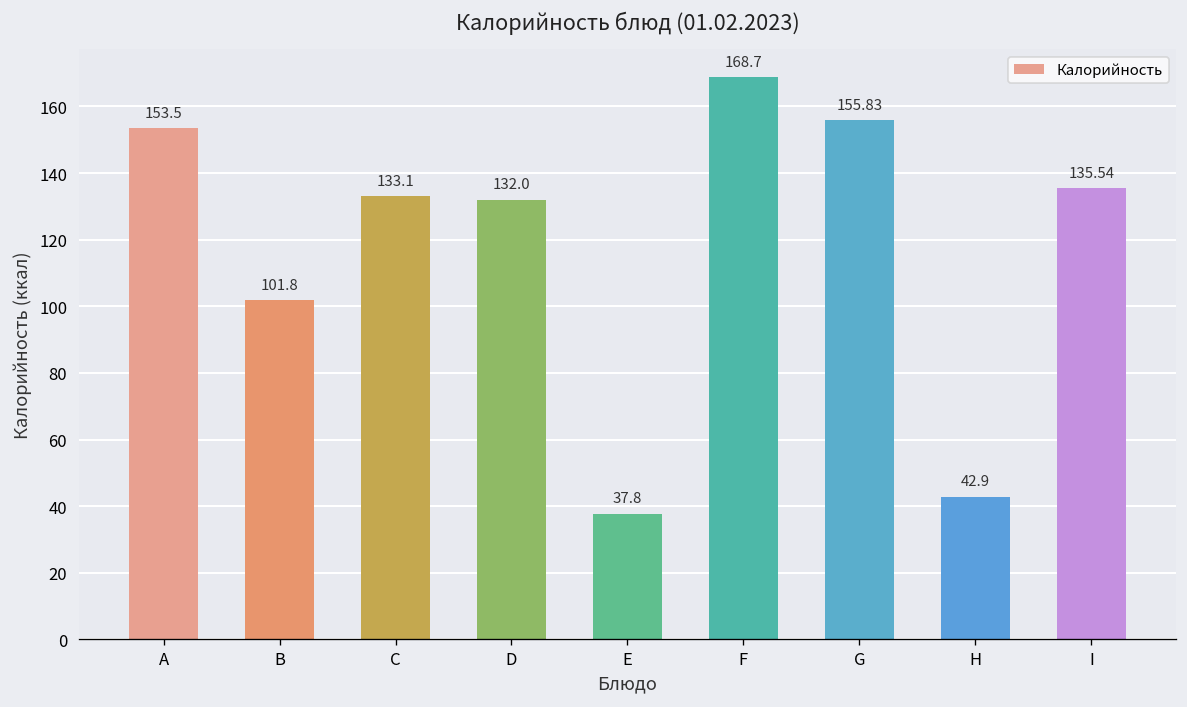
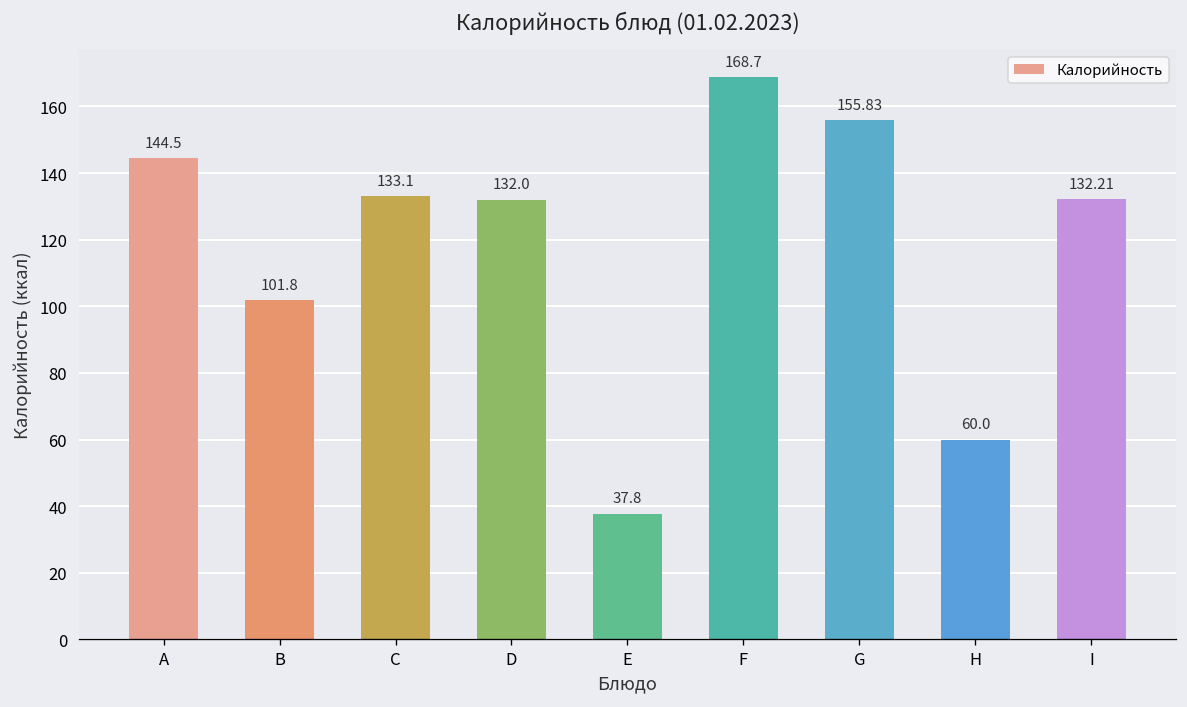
  {
-   "A": 153.5,
+   "A": 144.5,
    "B": 101.8,
    "C": 133.1,
    "D": 132.0,
    "E": 37.8,
    "F": 168.7,
    "G": 155.83,
-   "H": 42.9,
-   "I": 135.54
+   "H": 60.0,
+   "I": 132.21
  }
